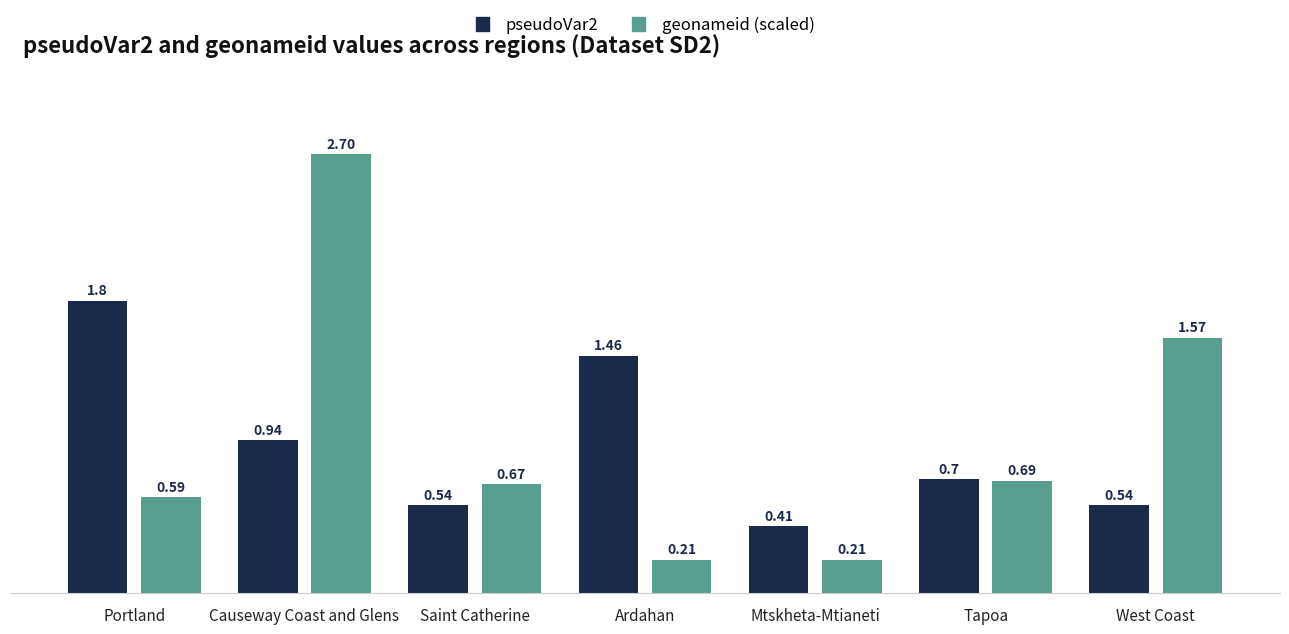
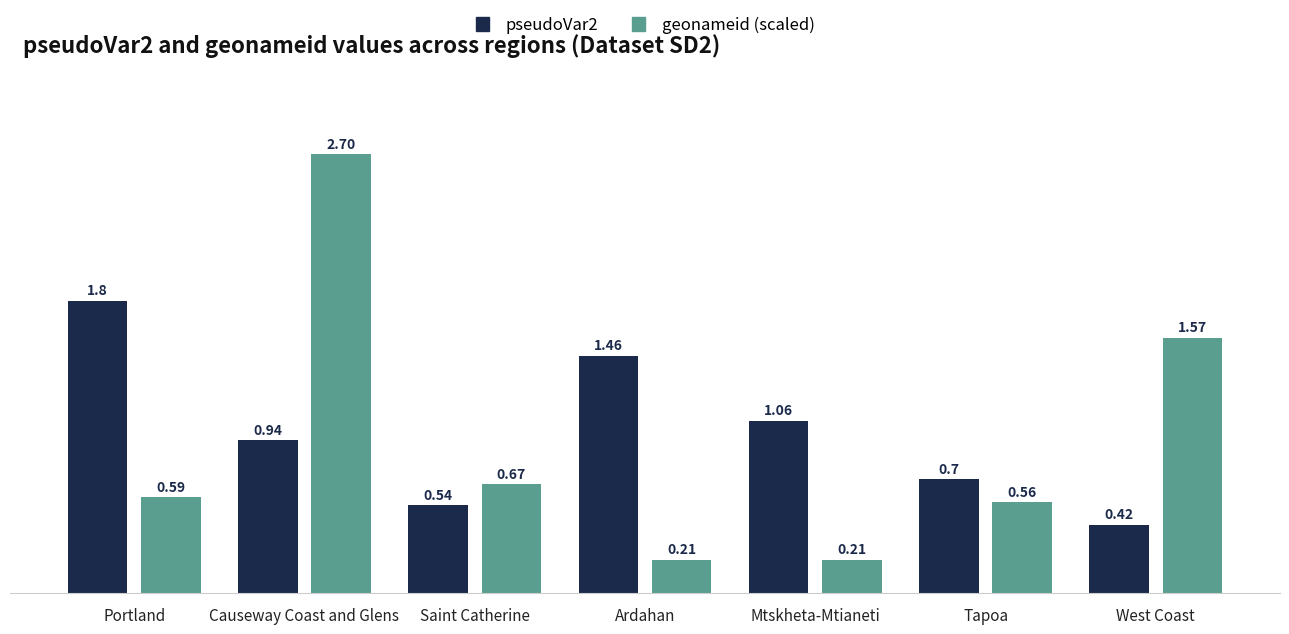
  {
    "pseudoVar2": {
      "Portland": 1.8,
      "Causeway Coast and Glens": 0.94,
      "Saint Catherine": 0.54,
      "Ardahan": 1.46,
-     "Mtskheta-Mtianeti": 0.41,
+     "Mtskheta-Mtianeti": 1.06,
      "Tapoa": 0.7,
-     "West Coast": 0.54
+     "West Coast": 0.42
    },
    "geonameid (scaled)": {
      "Portland": 0.59,
      "Causeway Coast and Glens": 2.70,
      "Saint Catherine": 0.67,
      "Ardahan": 0.21,
      "Mtskheta-Mtianeti": 0.21,
-     "Tapoa": 0.69,
+     "Tapoa": 0.56,
      "West Coast": 1.57
    }
  }
